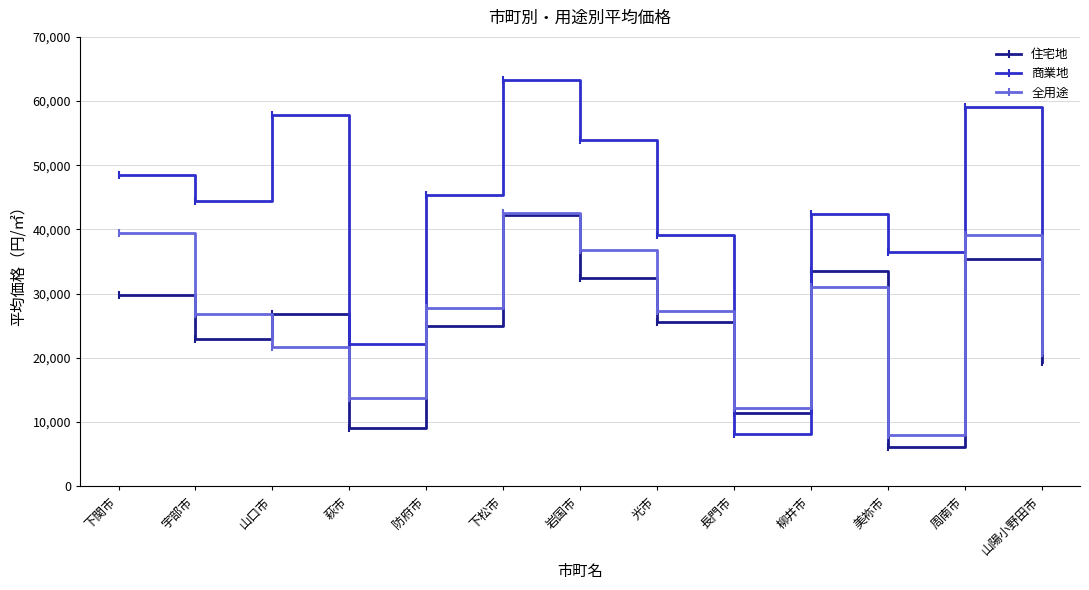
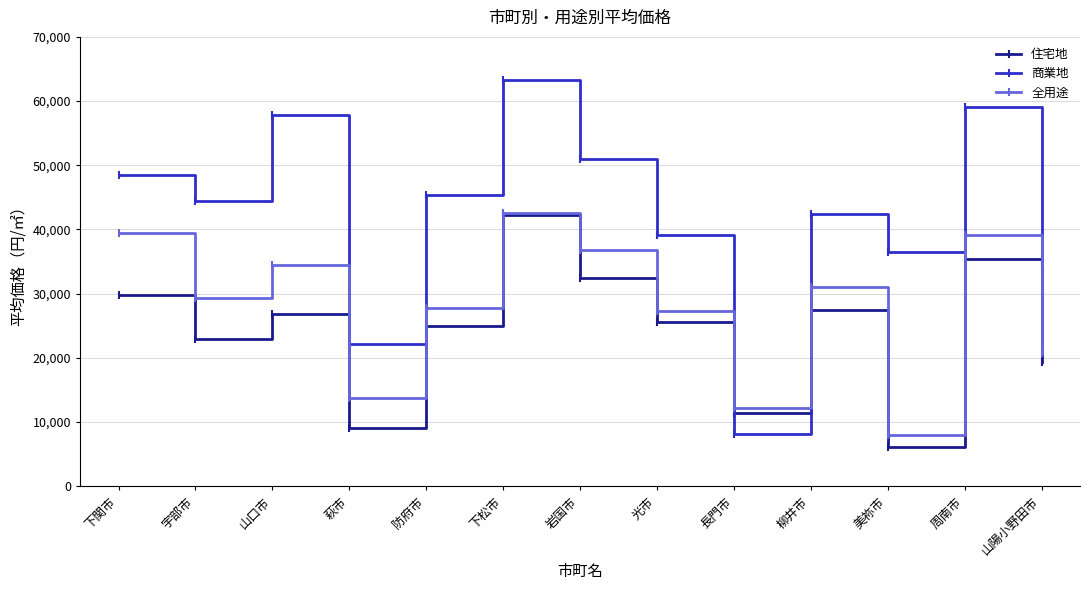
  {
    "住宅地": {
      "下関市": "30,000",
      "宇部市": "23,000",
      "山口市": "27,000",
      "萩市": "9,000",
      "防府市": "25,000",
      "岩国市": "33,000",
      "光市": "26,000",
      "長門市": "11,000",
-     "柳井市": "34,000",
+     "柳井市": "28,000",
      "美祢市": "6,000",
      "周南市": "35,000",
      "山陽小野田市": "19,000"
    },
    "商業地": {
      "下関市": "49,000",
      "宇部市": "44,000",
      "山口市": "58,000",
      "萩市": "22,000",
      "防府市": "45,000",
      "下松市": "63,000",
-     "岩国市": "54,000",
+     "岩国市": "51,000",
      "光市": "39,000",
      "長門市": "8,000",
      "柳井市": "42,000",
      "美祢市": "36,000",
      "周南市": "59,000",
      "山陽小野田市": "34,000"
    },
    "全用途": {
      "下関市": "40,000",
-     "宇部市": "27,000",
-     "山口市": "22,000",
+     "宇部市": "29,000",
+     "山口市": "35,000",
      "萩市": "14,000",
      "防府市": "28,000",
      "岩国市": "37,000",
      "光市": "27,000",
      "長門市": "12,000",
      "柳井市": "31,000",
      "美祢市": "8,000",
      "周南市": "39,000",
      "山陽小野田市": "21,000"
    }
  }
